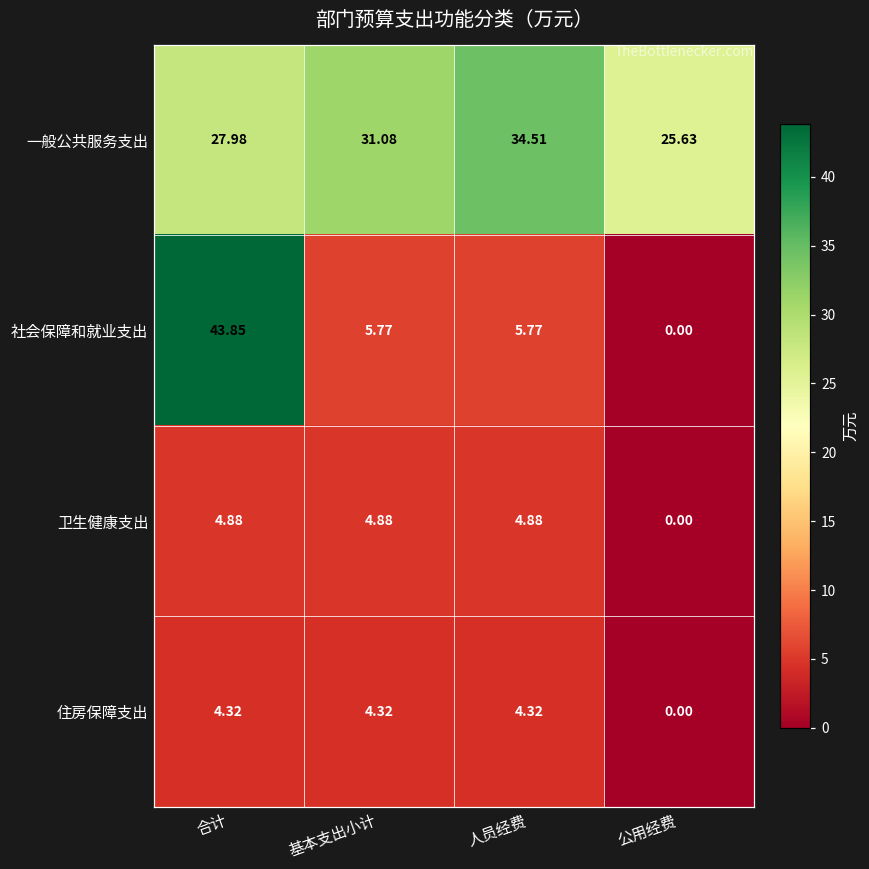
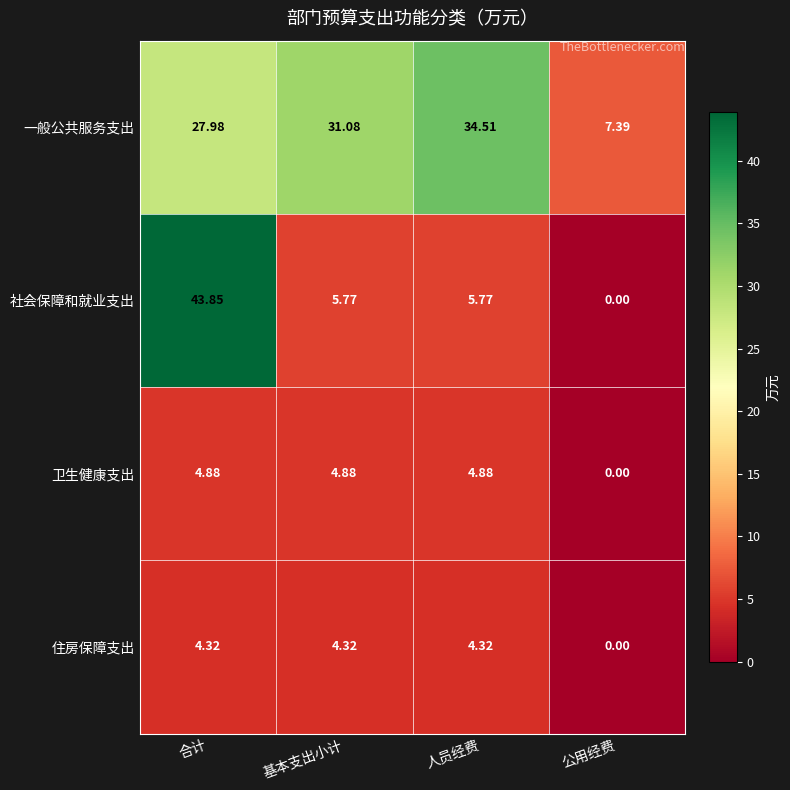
  {
    "一般公共服务支出": {
      "合计": 27.98,
      "基本支出小计": 31.08,
      "人员经费": 34.51,
-     "公用经费": 25.63
+     "公用经费": 7.39
    },
    "社会保障和就业支出": {
      "合计": 43.85,
      "基本支出小计": 5.77,
      "人员经费": 5.77,
      "公用经费": 0.00
    },
    "卫生健康支出": {
      "合计": 4.88,
      "基本支出小计": 4.88,
      "人员经费": 4.88,
      "公用经费": 0.00
    },
    "住房保障支出": {
      "合计": 4.32,
      "基本支出小计": 4.32,
      "人员经费": 4.32,
      "公用经费": 0.00
    }
  }
